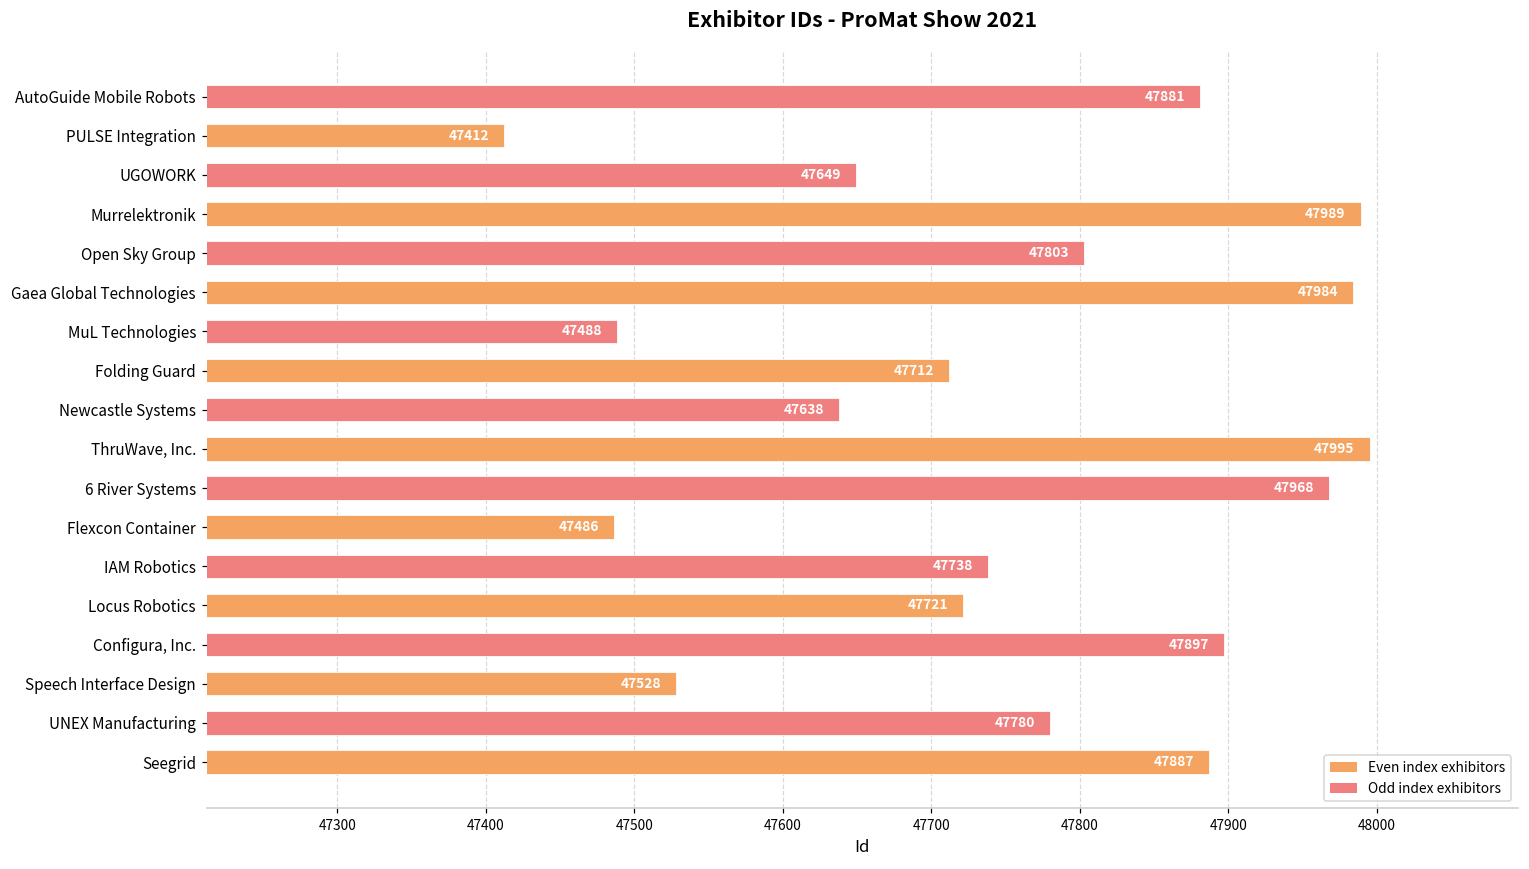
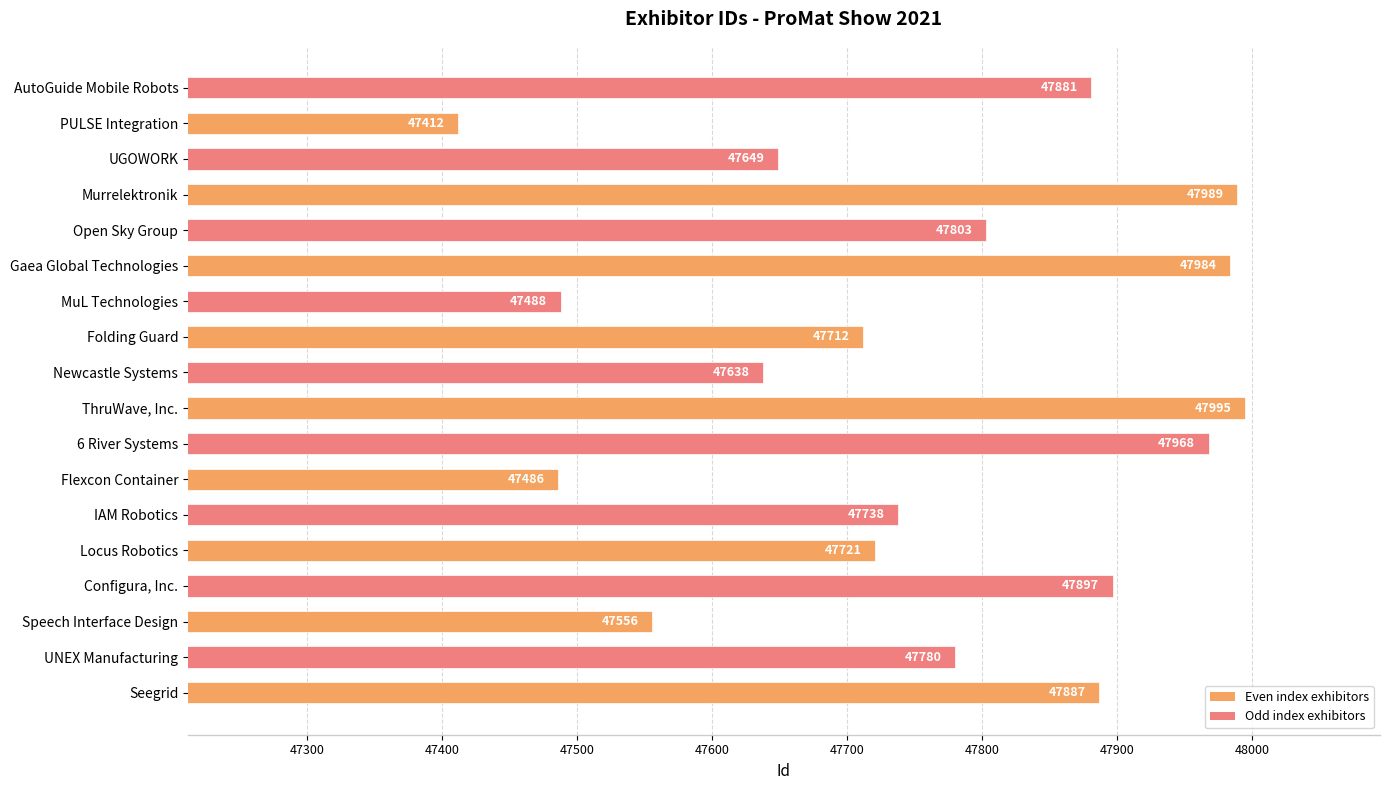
  {
    "AutoGuide Mobile Robots": 47881,
    "PULSE Integration": 47412,
    "UGOWORK": 47649,
    "Murrelektronik": 47989,
    "Open Sky Group": 47803,
    "Gaea Global Technologies": 47984,
    "MuL Technologies": 47488,
    "Folding Guard": 47712,
    "Newcastle Systems": 47638,
    "ThruWave, Inc.": 47995,
    "6 River Systems": 47968,
    "Flexcon Container": 47486,
    "IAM Robotics": 47738,
    "Locus Robotics": 47721,
    "Configura, Inc.": 47897,
-   "Speech Interface Design": 47528,
+   "Speech Interface Design": 47556,
    "UNEX Manufacturing": 47780,
    "Seegrid": 47887
  }
